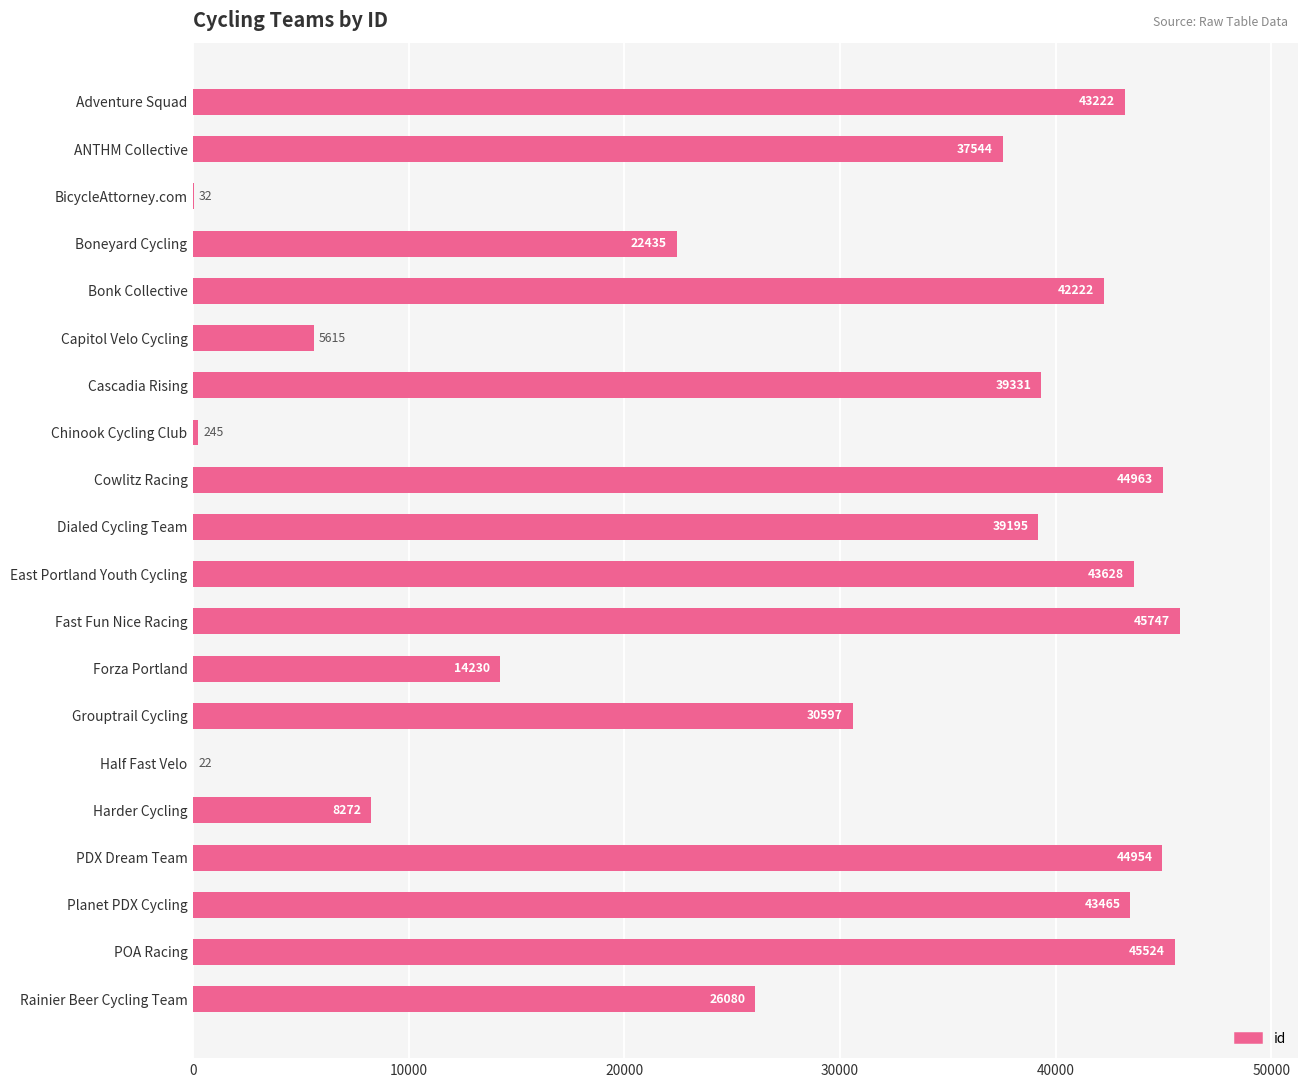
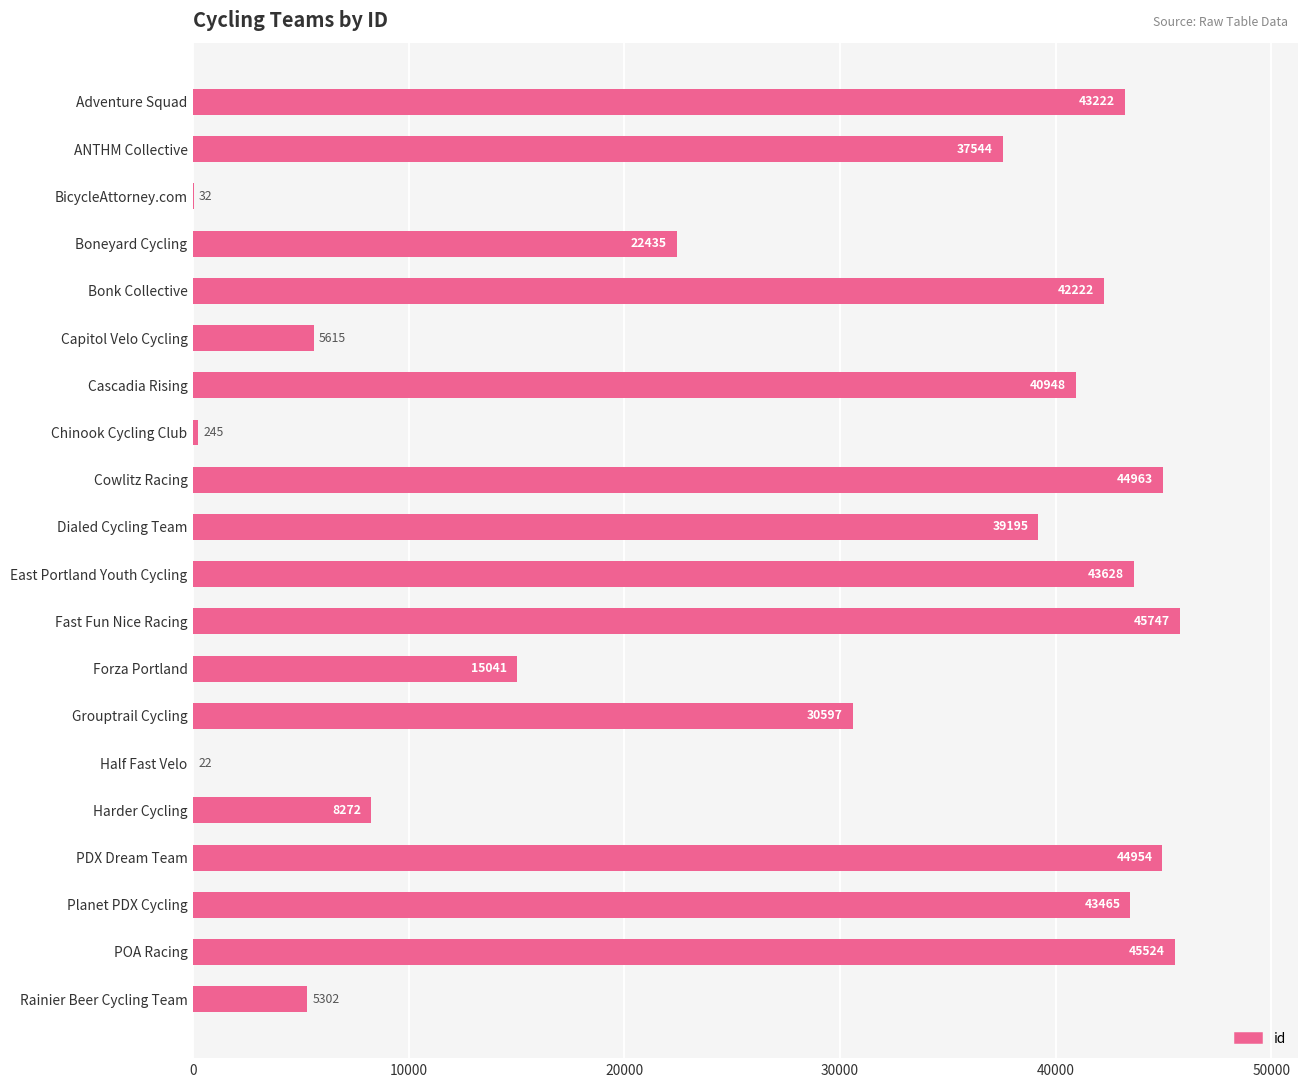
  {
    "Adventure Squad": 43222,
    "ANTHM Collective": 37544,
    "BicycleAttorney.com": 32,
    "Boneyard Cycling": 22435,
    "Bonk Collective": 42222,
    "Capitol Velo Cycling": 5615,
-   "Cascadia Rising": 39331,
+   "Cascadia Rising": 40948,
    "Chinook Cycling Club": 245,
    "Cowlitz Racing": 44963,
    "Dialed Cycling Team": 39195,
    "East Portland Youth Cycling": 43628,
    "Fast Fun Nice Racing": 45747,
-   "Forza Portland": 14230,
+   "Forza Portland": 15041,
    "Grouptrail Cycling": 30597,
    "Half Fast Velo": 22,
    "Harder Cycling": 8272,
    "PDX Dream Team": 44954,
    "Planet PDX Cycling": 43465,
    "POA Racing": 45524,
-   "Rainier Beer Cycling Team": 26080
+   "Rainier Beer Cycling Team": 5302
  }
